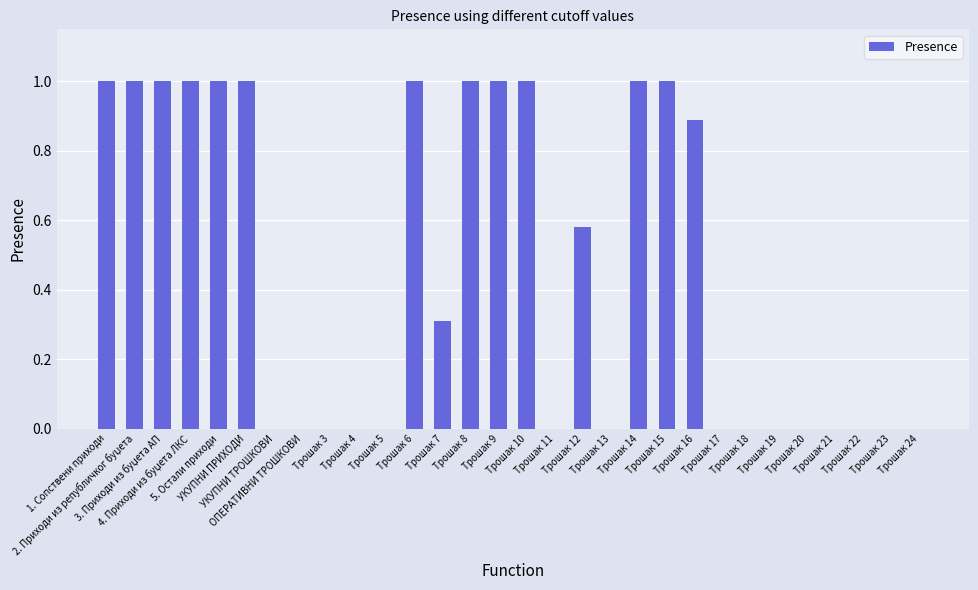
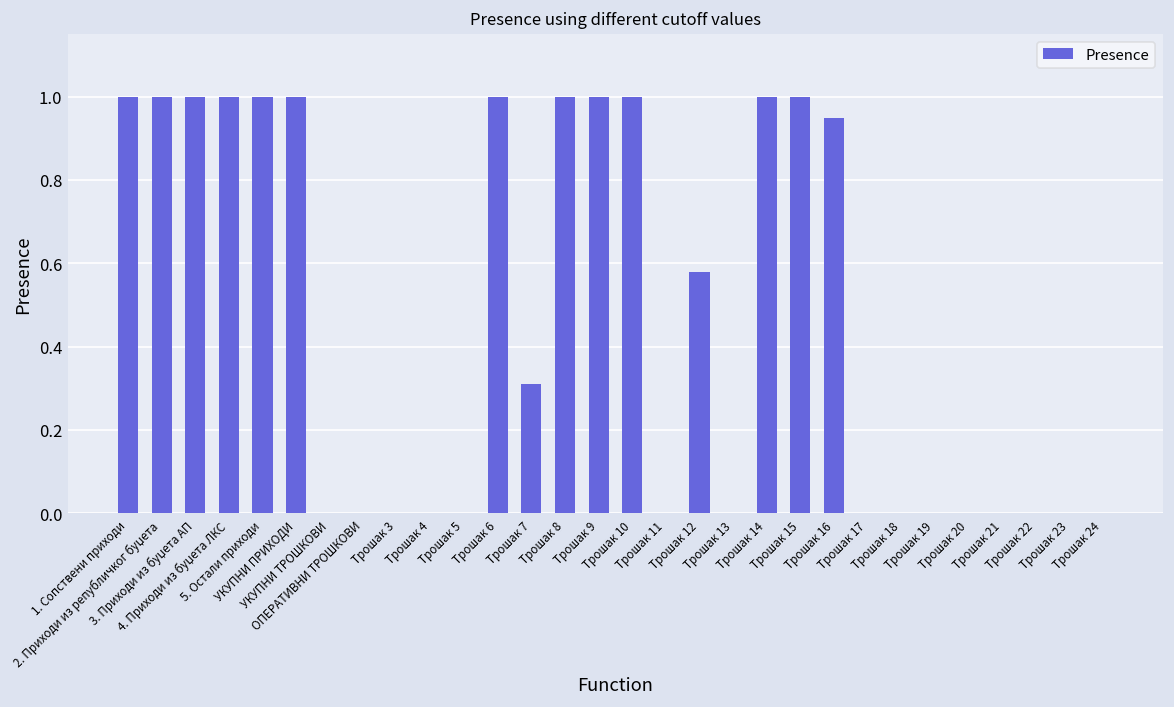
  {
    "1. Сопствени приходи": 1.00,
    "2. Приходи из републичког буџета": 1.00,
    "3. Приходи из буџета АП": 1.00,
    "4. Приходи из буџета ЛКС": 1.00,
    "5. Остали приходи": 1.00,
    "УКУПНИ ПРИХОДИ": 1.00,
    "УКУПНИ ТРОШКОВИ": 0.00,
    "ОПЕРАТИВНИ ТРОШКОВИ": 0.00,
    "Трошак 3": 0.00,
    "Трошак 4": 0.00,
    "Трошак 5": 0.00,
    "Трошак 6": 1.00,
    "Трошак 7": 0.31,
    "Трошак 8": 1.00,
    "Трошак 9": 1.00,
    "Трошак 10": 1.00,
    "Трошак 11": 0.00,
    "Трошак 12": 0.58,
    "Трошак 13": 0.00,
    "Трошак 14": 1.00,
    "Трошак 15": 1.00,
-   "Трошак 16": 0.89,
+   "Трошак 16": 0.95,
    "Трошак 17": 0.00,
    "Трошак 18": 0.00,
    "Трошак 19": 0.00,
    "Трошак 20": 0.00,
    "Трошак 21": 0.00,
    "Трошак 22": 0.00,
    "Трошак 23": 0.00,
    "Трошак 24": 0.00
  }
